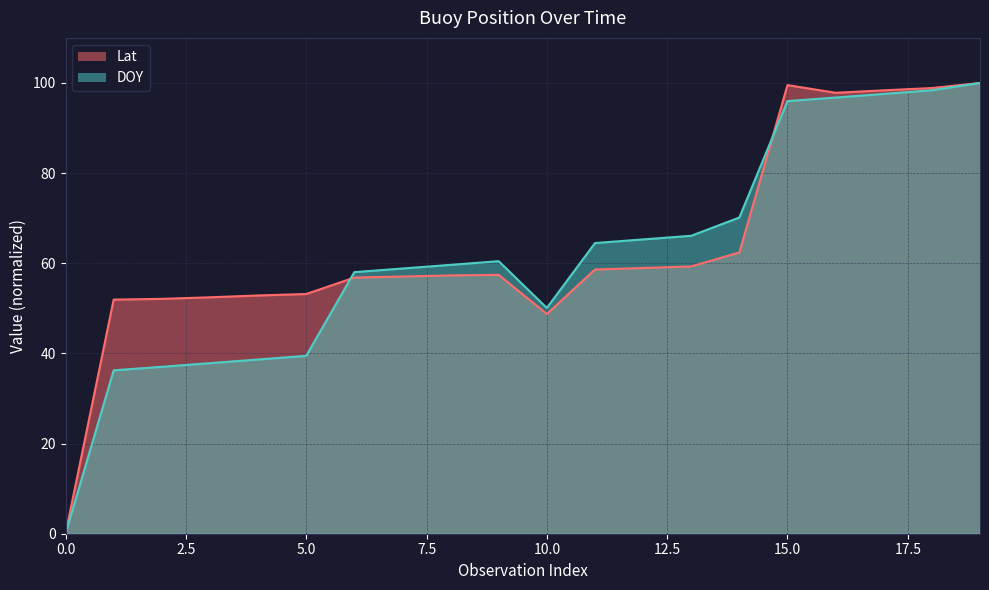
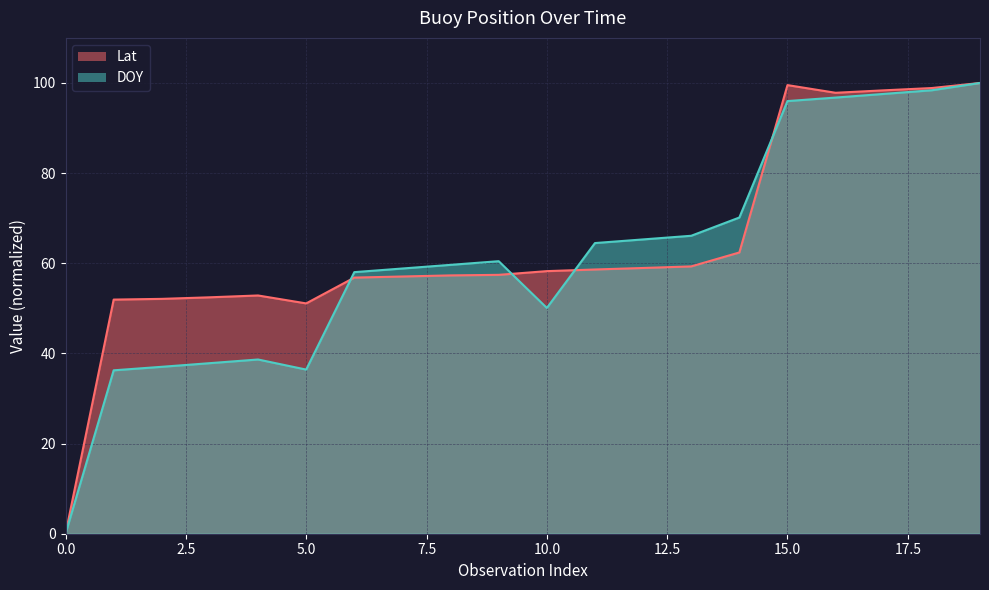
  {
    "Lat": {
-     "5.0": 53,
-     "10.0": 49,
+     "5.0": 51,
+     "10.0": 58,
      "15.0": 100
    },
    "DOY": {
-     "5.0": 39,
+     "5.0": 36,
      "10.0": 50,
      "15.0": 96
    }
  }
